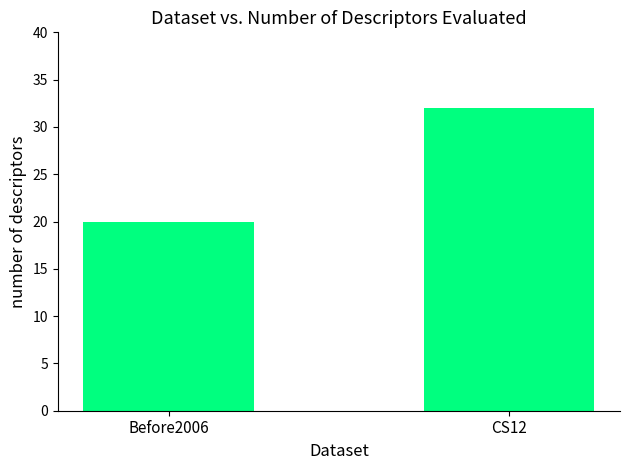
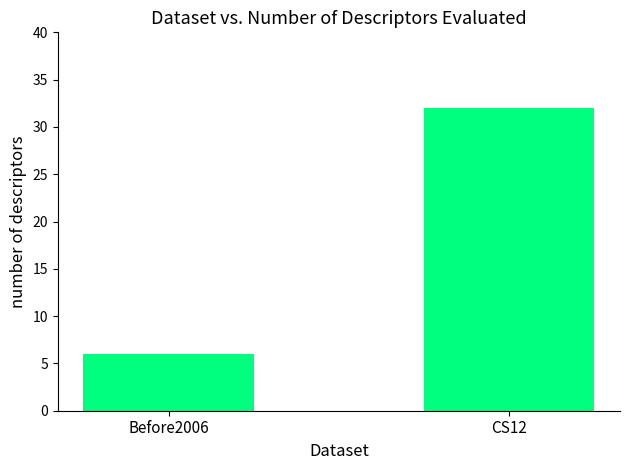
  {
-   "Before2006": 20,
+   "Before2006": 6,
    "CS12": 32
  }
